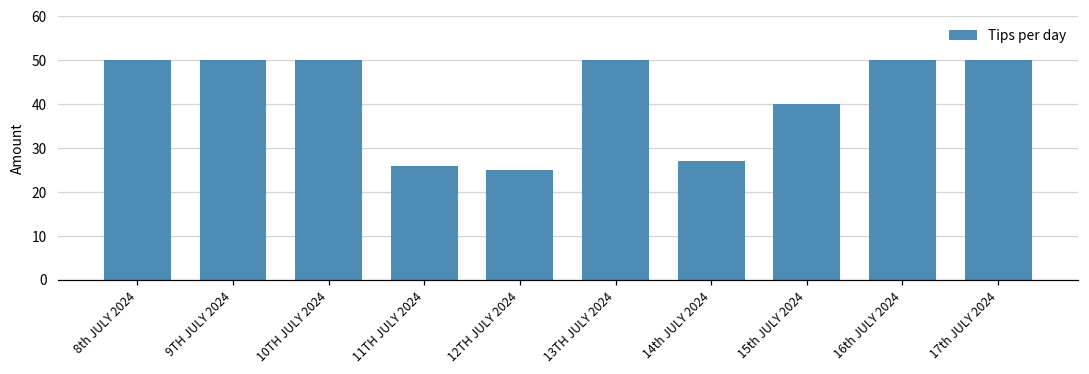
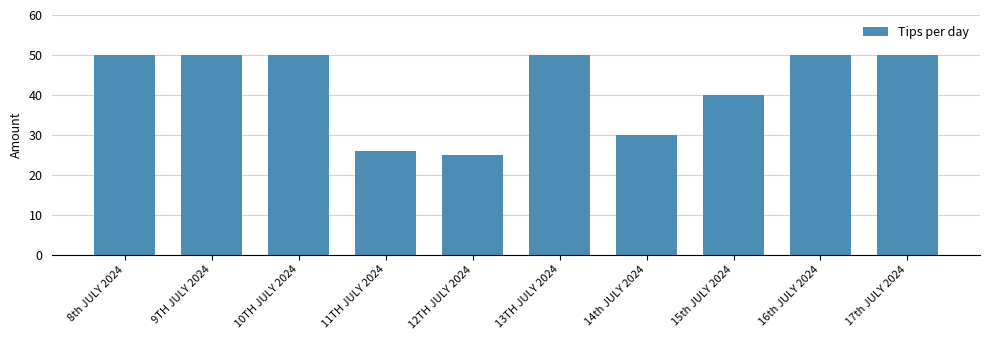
  {
    "8th JULY 2024": 50,
    "9TH JULY 2024": 50,
    "10TH JULY 2024": 50,
    "11TH JULY 2024": 26,
    "12TH JULY 2024": 25,
    "13TH JULY 2024": 50,
-   "14th JULY 2024": 27,
+   "14th JULY 2024": 30,
    "15th JULY 2024": 40,
    "16th JULY 2024": 50,
    "17th JULY 2024": 50
  }
